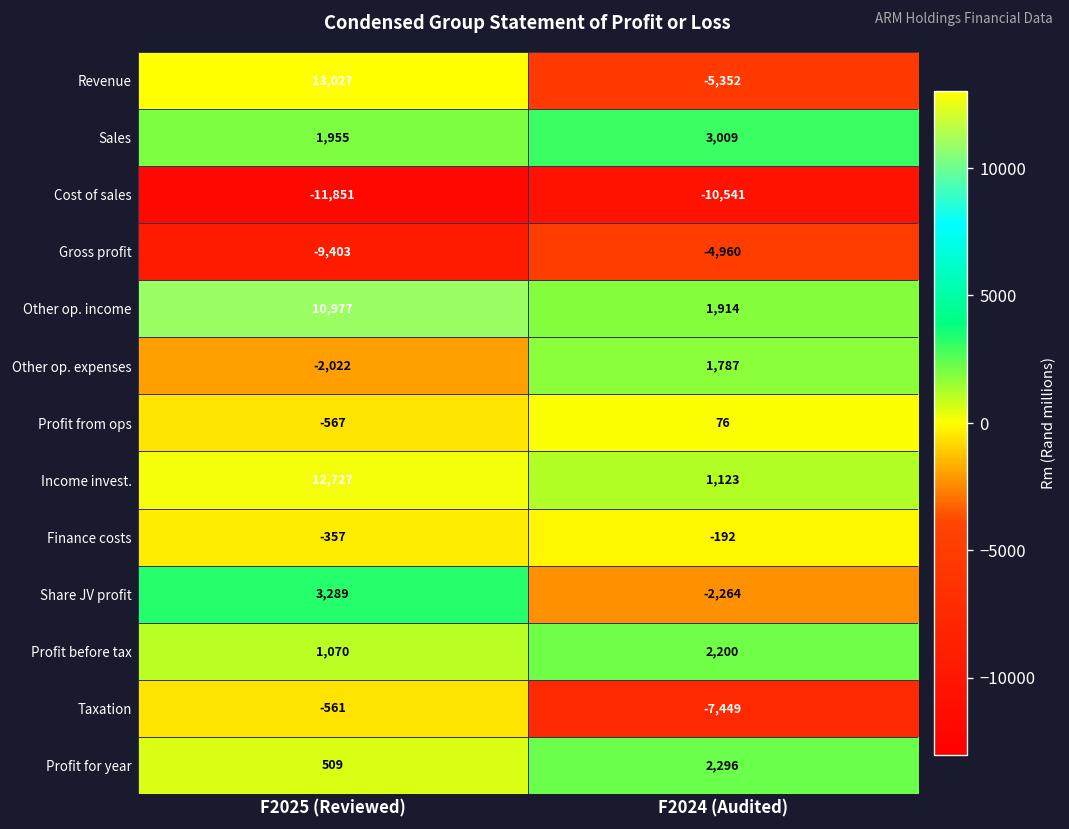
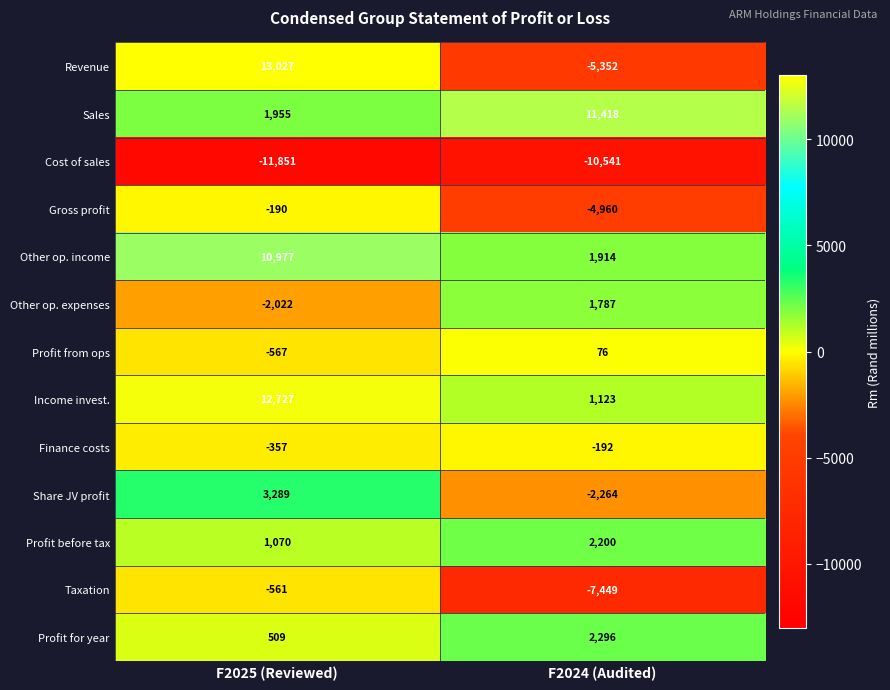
  {
    "Revenue": {
      "F2025 (Reviewed)": "13,027",
      "F2024 (Audited)": "-5,352"
    },
    "Sales": {
      "F2025 (Reviewed)": "1,955",
-     "F2024 (Audited)": "3,009"
+     "F2024 (Audited)": "11,418"
    },
    "Cost of sales": {
      "F2025 (Reviewed)": "-11,851",
      "F2024 (Audited)": "-10,541"
    },
    "Gross profit": {
-     "F2025 (Reviewed)": "-9,403",
+     "F2025 (Reviewed)": "-190",
      "F2024 (Audited)": "-4,960"
    },
    "Other op. income": {
      "F2025 (Reviewed)": "10,977",
      "F2024 (Audited)": "1,914"
    },
    "Other op. expenses": {
      "F2025 (Reviewed)": "-2,022",
      "F2024 (Audited)": "1,787"
    },
    "Profit from ops": {
      "F2025 (Reviewed)": "-567",
      "F2024 (Audited)": "76"
    },
    "Income invest.": {
      "F2025 (Reviewed)": "12,727",
      "F2024 (Audited)": "1,123"
    },
    "Finance costs": {
      "F2025 (Reviewed)": "-357",
      "F2024 (Audited)": "-192"
    },
    "Share JV profit": {
      "F2025 (Reviewed)": "3,289",
      "F2024 (Audited)": "-2,264"
    },
    "Profit before tax": {
      "F2025 (Reviewed)": "1,070",
      "F2024 (Audited)": "2,200"
    },
    "Taxation": {
      "F2025 (Reviewed)": "-561",
      "F2024 (Audited)": "-7,449"
    },
    "Profit for year": {
      "F2025 (Reviewed)": "509",
      "F2024 (Audited)": "2,296"
    }
  }
